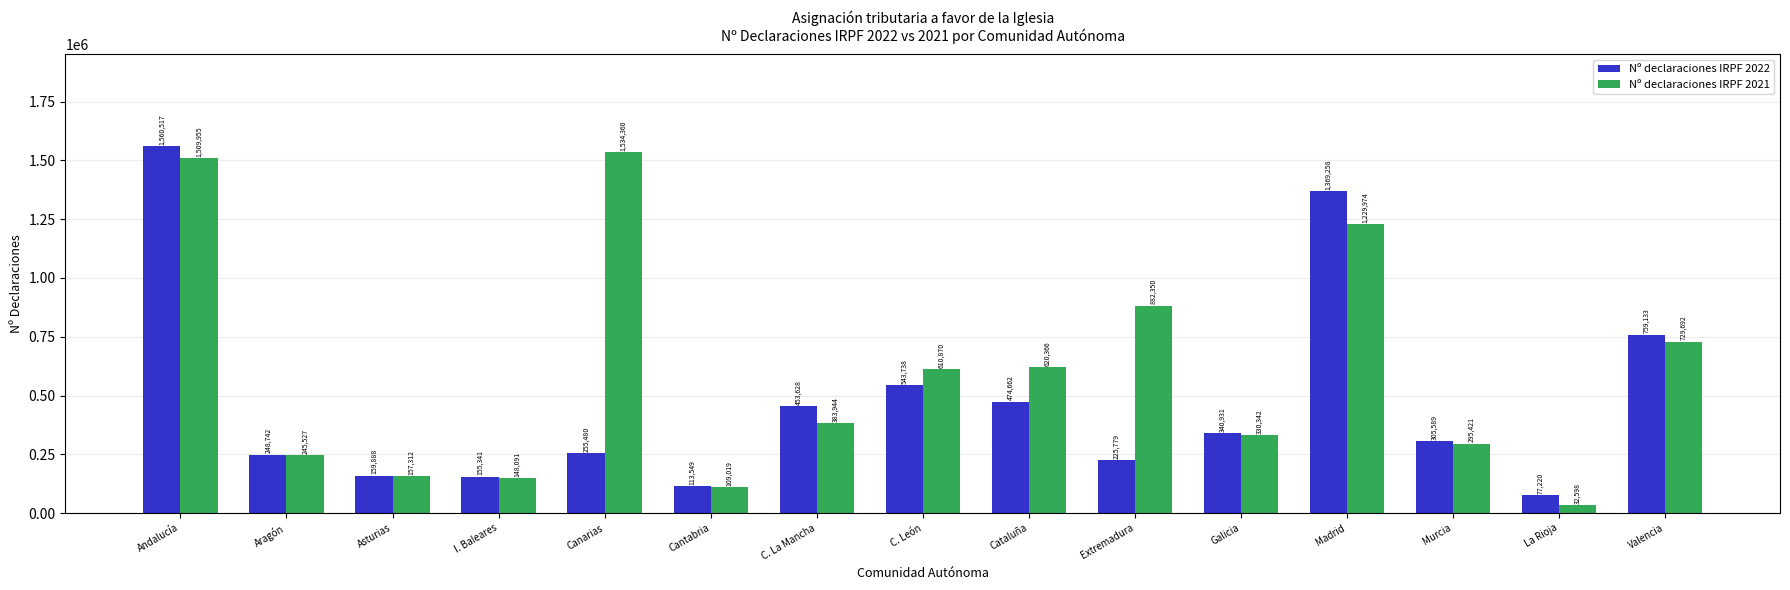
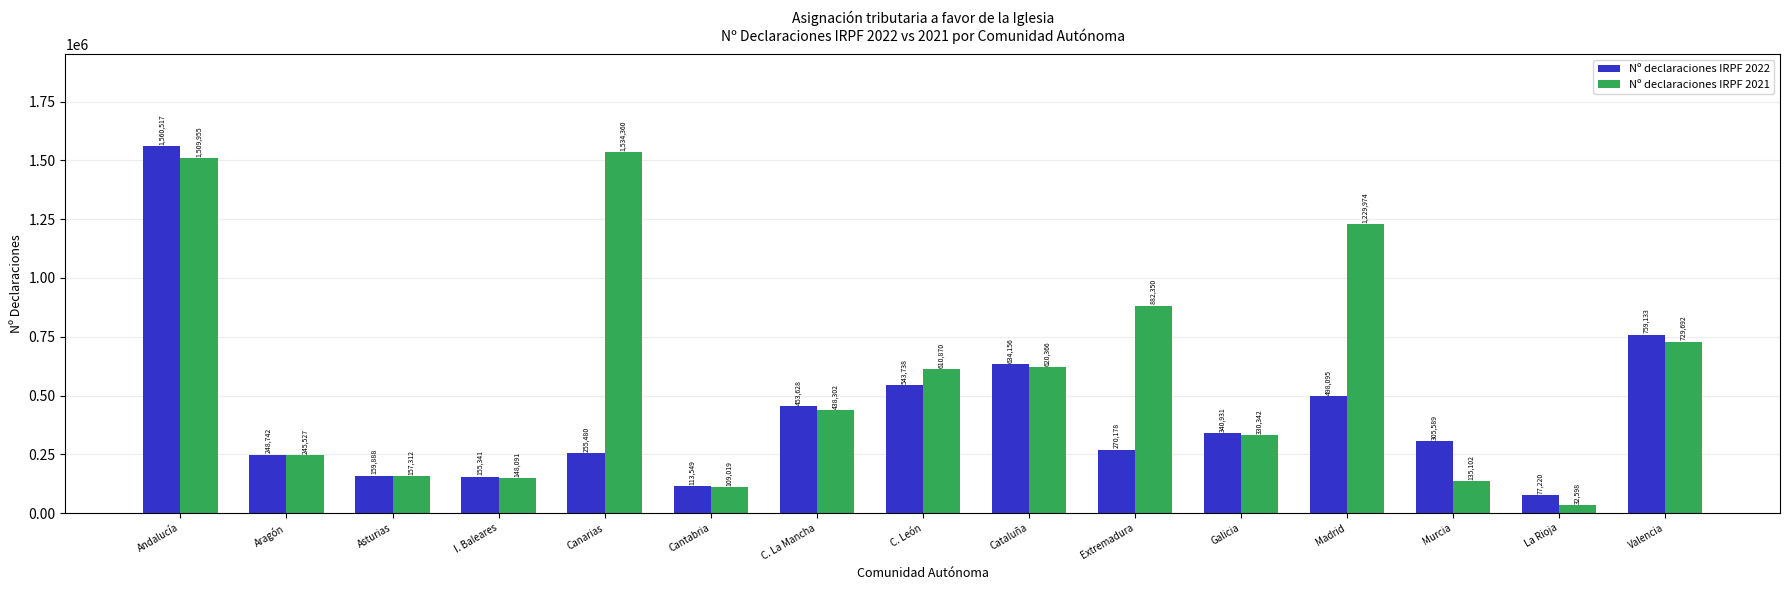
  {
    "Nº declaraciones IRPF 2022": {
      "Andalucía": "1,560,517",
      "Aragón": "248,742",
      "Asturias": "159,888",
      "I. Baleares": "155,341",
      "Canarias": "255,480",
      "Cantabria": "113,549",
      "C. La Mancha": "453,628",
      "C. León": "543,738",
-     "Cataluña": "474,662",
-     "Extremadura": "225,779",
+     "Cataluña": "634,156",
+     "Extremadura": "270,178",
      "Galicia": "340,931",
-     "Madrid": "1,369,258",
+     "Madrid": "498,095",
      "Murcia": "305,589",
      "La Rioja": "77,220",
      "Valencia": "759,133"
    },
    "Nº declaraciones IRPF 2021": {
      "Andalucía": "1,509,955",
      "Aragón": "245,527",
      "Asturias": "157,312",
      "I. Baleares": "148,091",
      "Canarias": "1,534,360",
      "Cantabria": "109,019",
-     "C. La Mancha": "383,944",
+     "C. La Mancha": "438,302",
      "C. León": "610,870",
      "Cataluña": "620,366",
      "Extremadura": "882,350",
      "Galicia": "330,342",
      "Madrid": "1,229,974",
-     "Murcia": "295,421",
+     "Murcia": "135,102",
      "La Rioja": "32,598",
      "Valencia": "729,692"
    }
  }
